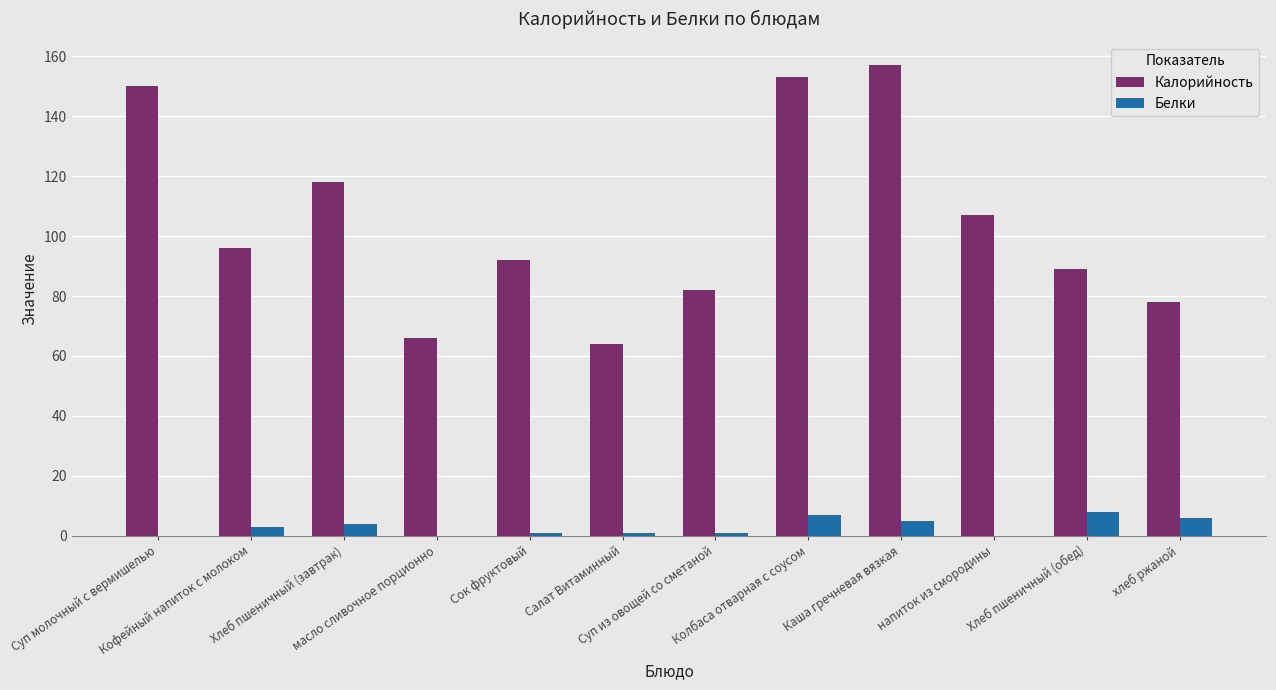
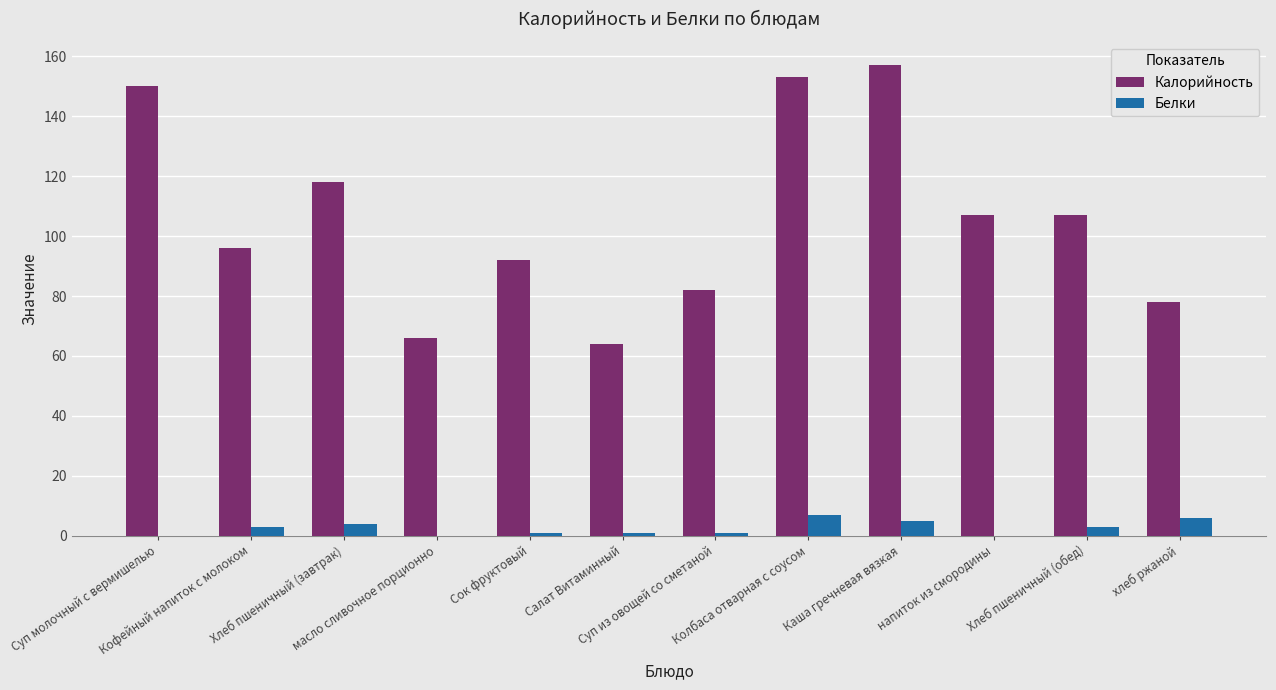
  {
    "Калорийность": {
      "Суп молочный с вермишелью": 150,
      "Кофейный напиток с молоком": 96,
      "Хлеб пшеничный (завтрак)": 118,
      "масло сливочное порционно": 66,
      "Сок фруктовый": 92,
      "Салат Витаминный": 64,
      "Суп из овощей со сметаной": 82,
      "Колбаса отварная с соусом": 153,
      "Каша гречневая вязкая": 157,
      "напиток из смородины": 107,
-     "Хлеб пшеничный (обед)": 89,
+     "Хлеб пшеничный (обед)": 107,
      "хлеб ржаной": 78
    },
    "Белки": {
      "Суп молочный с вермишелью": 0,
      "Кофейный напиток с молоком": 3,
      "Хлеб пшеничный (завтрак)": 4,
      "масло сливочное порционно": 0,
      "Сок фруктовый": 1,
      "Салат Витаминный": 1,
      "Суп из овощей со сметаной": 1,
      "Колбаса отварная с соусом": 7,
      "Каша гречневая вязкая": 5,
      "напиток из смородины": 0,
-     "Хлеб пшеничный (обед)": 8,
+     "Хлеб пшеничный (обед)": 3,
      "хлеб ржаной": 6
    }
  }
